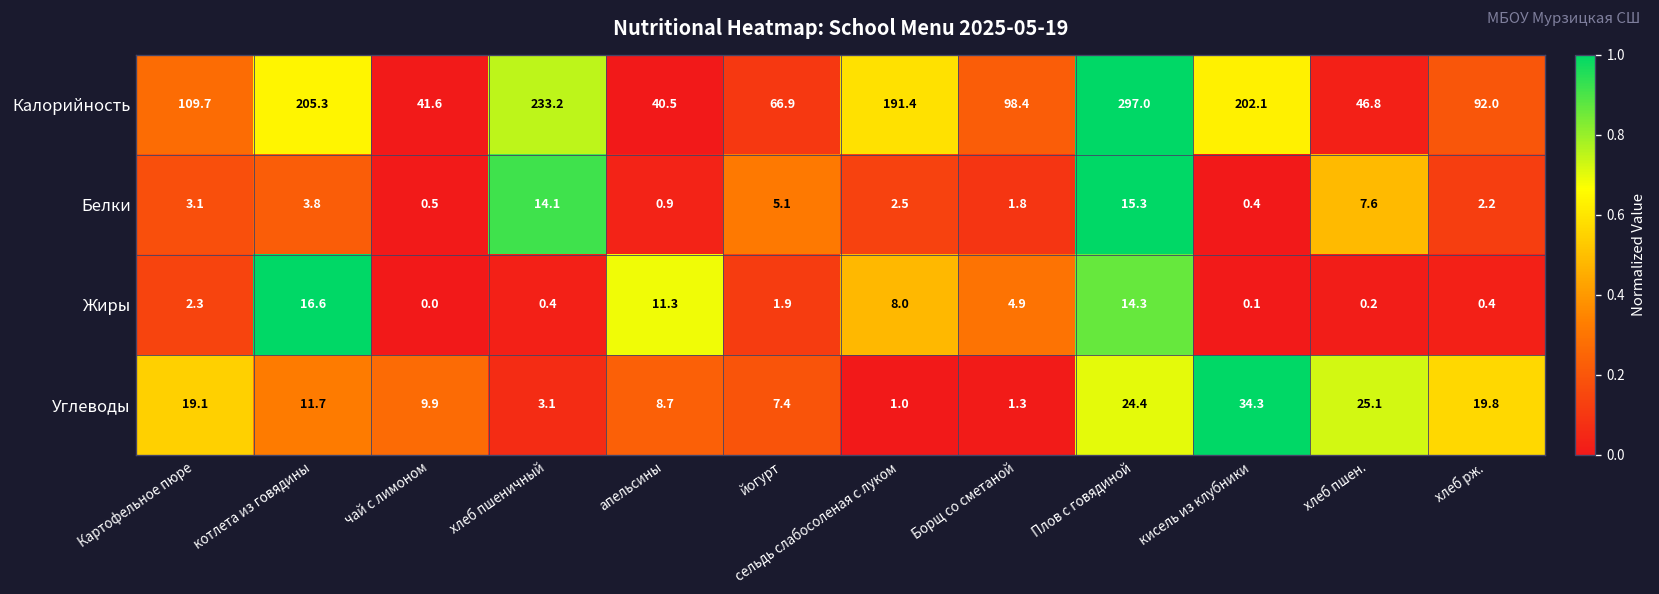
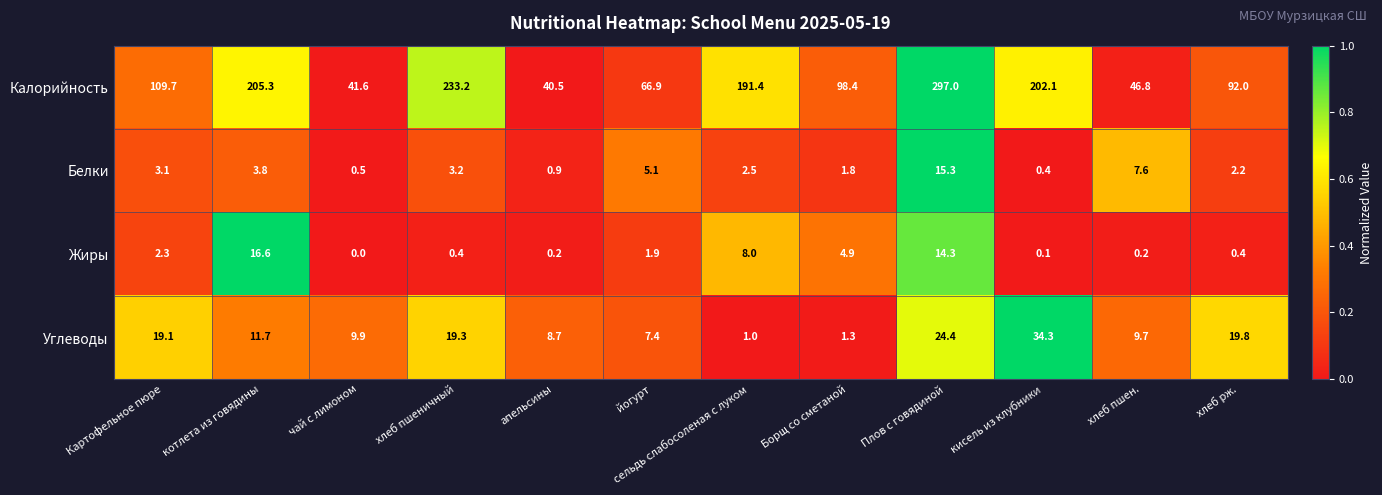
  {
    "Калорийность": {
      "Картофельное пюре": 109.7,
      "котлета из говядины": 205.3,
      "чай с лимоном": 41.6,
      "хлеб пшеничный": 233.2,
      "апельсины": 40.5,
      "йогурт": 66.9,
      "сельдь слабосоленая с луком": 191.4,
      "Борщ со сметаной": 98.4,
      "Плов с говядиной": 297.0,
      "кисель из клубники": 202.1,
      "хлеб пшен.": 46.8,
      "хлеб рж.": 92.0
    },
    "Белки": {
      "Картофельное пюре": 3.1,
      "котлета из говядины": 3.8,
      "чай с лимоном": 0.5,
-     "хлеб пшеничный": 14.1,
+     "хлеб пшеничный": 3.2,
      "апельсины": 0.9,
      "йогурт": 5.1,
      "сельдь слабосоленая с луком": 2.5,
      "Борщ со сметаной": 1.8,
      "Плов с говядиной": 15.3,
      "кисель из клубники": 0.4,
      "хлеб пшен.": 7.6,
      "хлеб рж.": 2.2
    },
    "Жиры": {
      "Картофельное пюре": 2.3,
      "котлета из говядины": 16.6,
      "чай с лимоном": 0.0,
      "хлеб пшеничный": 0.4,
-     "апельсины": 11.3,
+     "апельсины": 0.2,
      "йогурт": 1.9,
      "сельдь слабосоленая с луком": 8.0,
      "Борщ со сметаной": 4.9,
      "Плов с говядиной": 14.3,
      "кисель из клубники": 0.1,
      "хлеб пшен.": 0.2,
      "хлеб рж.": 0.4
    },
    "Углеводы": {
      "Картофельное пюре": 19.1,
      "котлета из говядины": 11.7,
      "чай с лимоном": 9.9,
-     "хлеб пшеничный": 3.1,
+     "хлеб пшеничный": 19.3,
      "апельсины": 8.7,
      "йогурт": 7.4,
      "сельдь слабосоленая с луком": 1.0,
      "Борщ со сметаной": 1.3,
      "Плов с говядиной": 24.4,
      "кисель из клубники": 34.3,
-     "хлеб пшен.": 25.1,
+     "хлеб пшен.": 9.7,
      "хлеб рж.": 19.8
    }
  }
